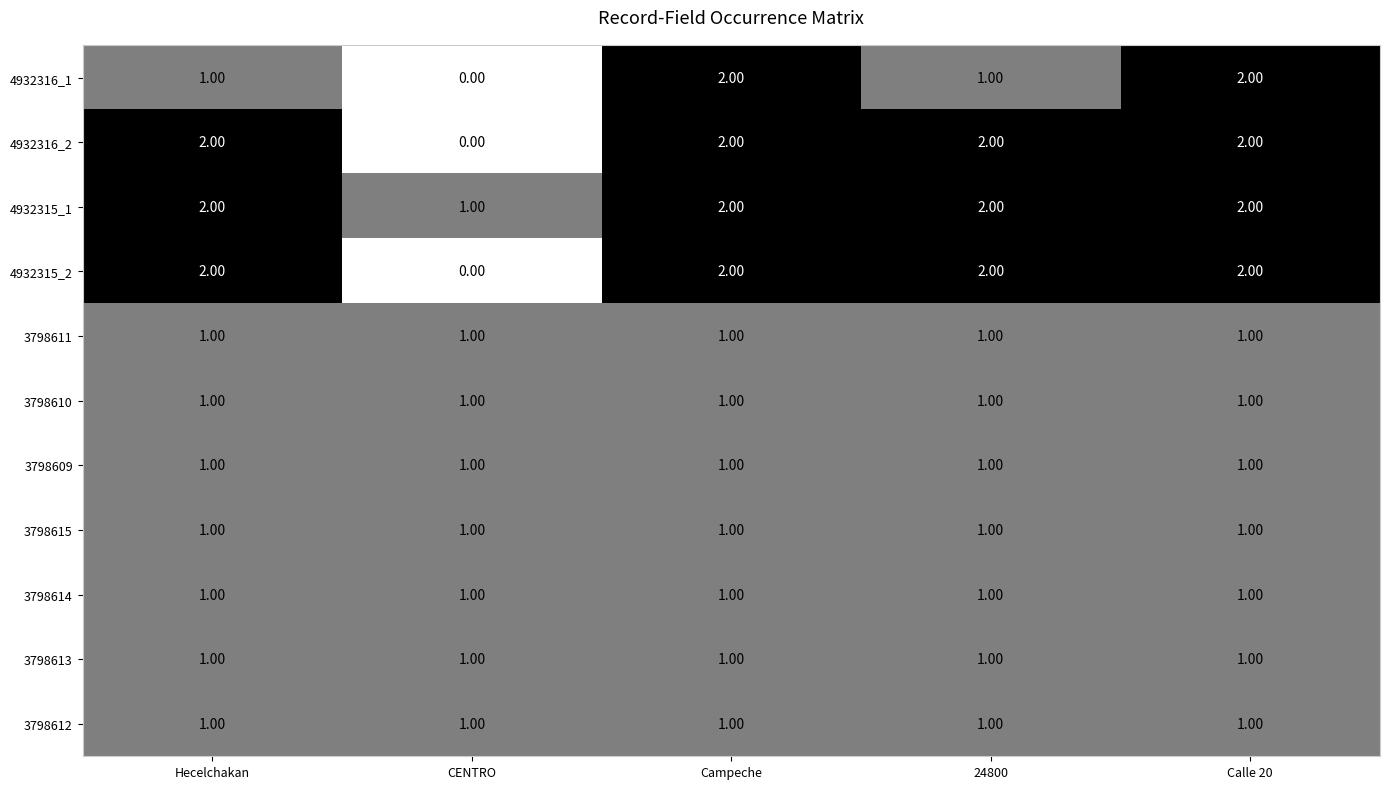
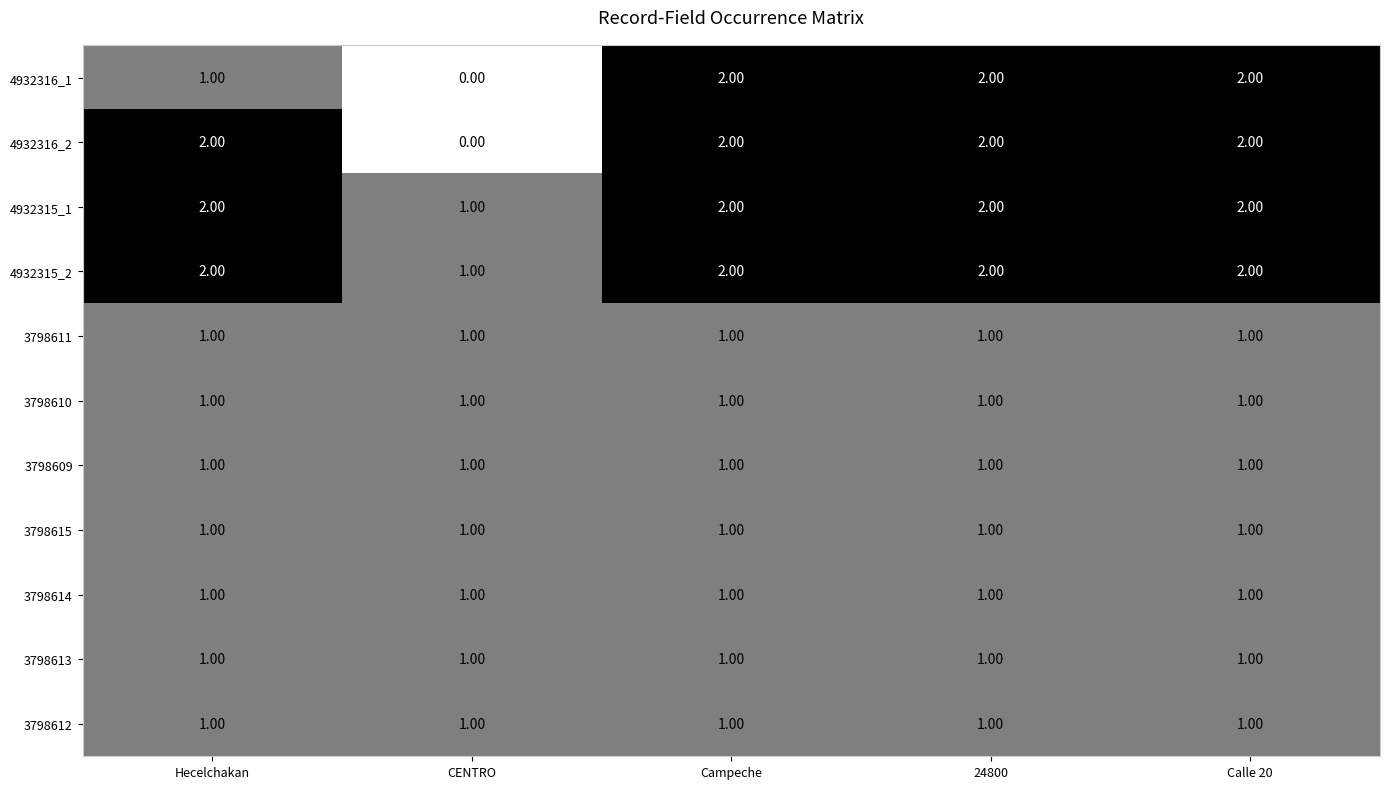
  {
    "4932316_1": {
      "Hecelchakan": 1.00,
      "CENTRO": 0.00,
      "Campeche": 2.00,
-     "24800": 1.00,
+     "24800": 2.00,
      "Calle 20": 2.00
    },
    "4932316_2": {
      "Hecelchakan": 2.00,
      "CENTRO": 0.00,
      "Campeche": 2.00,
      "24800": 2.00,
      "Calle 20": 2.00
    },
    "4932315_1": {
      "Hecelchakan": 2.00,
      "CENTRO": 1.00,
      "Campeche": 2.00,
      "24800": 2.00,
      "Calle 20": 2.00
    },
    "4932315_2": {
      "Hecelchakan": 2.00,
-     "CENTRO": 0.00,
+     "CENTRO": 1.00,
      "Campeche": 2.00,
      "24800": 2.00,
      "Calle 20": 2.00
    },
    "3798611": {
      "Hecelchakan": 1.00,
      "CENTRO": 1.00,
      "Campeche": 1.00,
      "24800": 1.00,
      "Calle 20": 1.00
    },
    "3798610": {
      "Hecelchakan": 1.00,
      "CENTRO": 1.00,
      "Campeche": 1.00,
      "24800": 1.00,
      "Calle 20": 1.00
    },
    "3798609": {
      "Hecelchakan": 1.00,
      "CENTRO": 1.00,
      "Campeche": 1.00,
      "24800": 1.00,
      "Calle 20": 1.00
    },
    "3798615": {
      "Hecelchakan": 1.00,
      "CENTRO": 1.00,
      "Campeche": 1.00,
      "24800": 1.00,
      "Calle 20": 1.00
    },
    "3798614": {
      "Hecelchakan": 1.00,
      "CENTRO": 1.00,
      "Campeche": 1.00,
      "24800": 1.00,
      "Calle 20": 1.00
    },
    "3798613": {
      "Hecelchakan": 1.00,
      "CENTRO": 1.00,
      "Campeche": 1.00,
      "24800": 1.00,
      "Calle 20": 1.00
    },
    "3798612": {
      "Hecelchakan": 1.00,
      "CENTRO": 1.00,
      "Campeche": 1.00,
      "24800": 1.00,
      "Calle 20": 1.00
    }
  }
